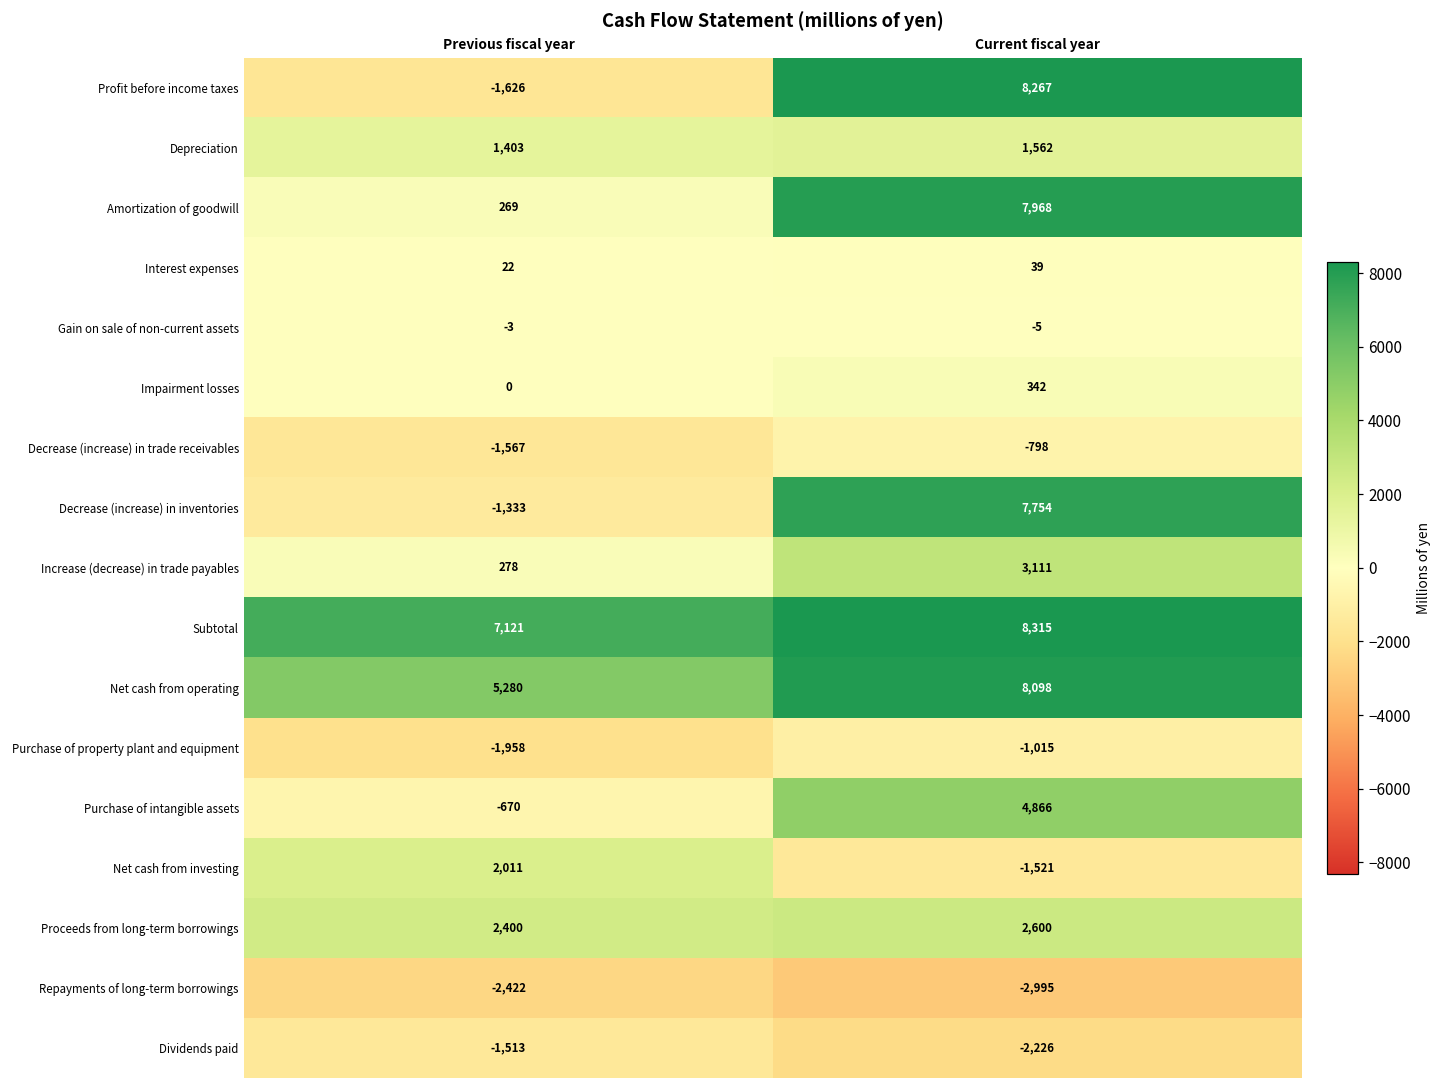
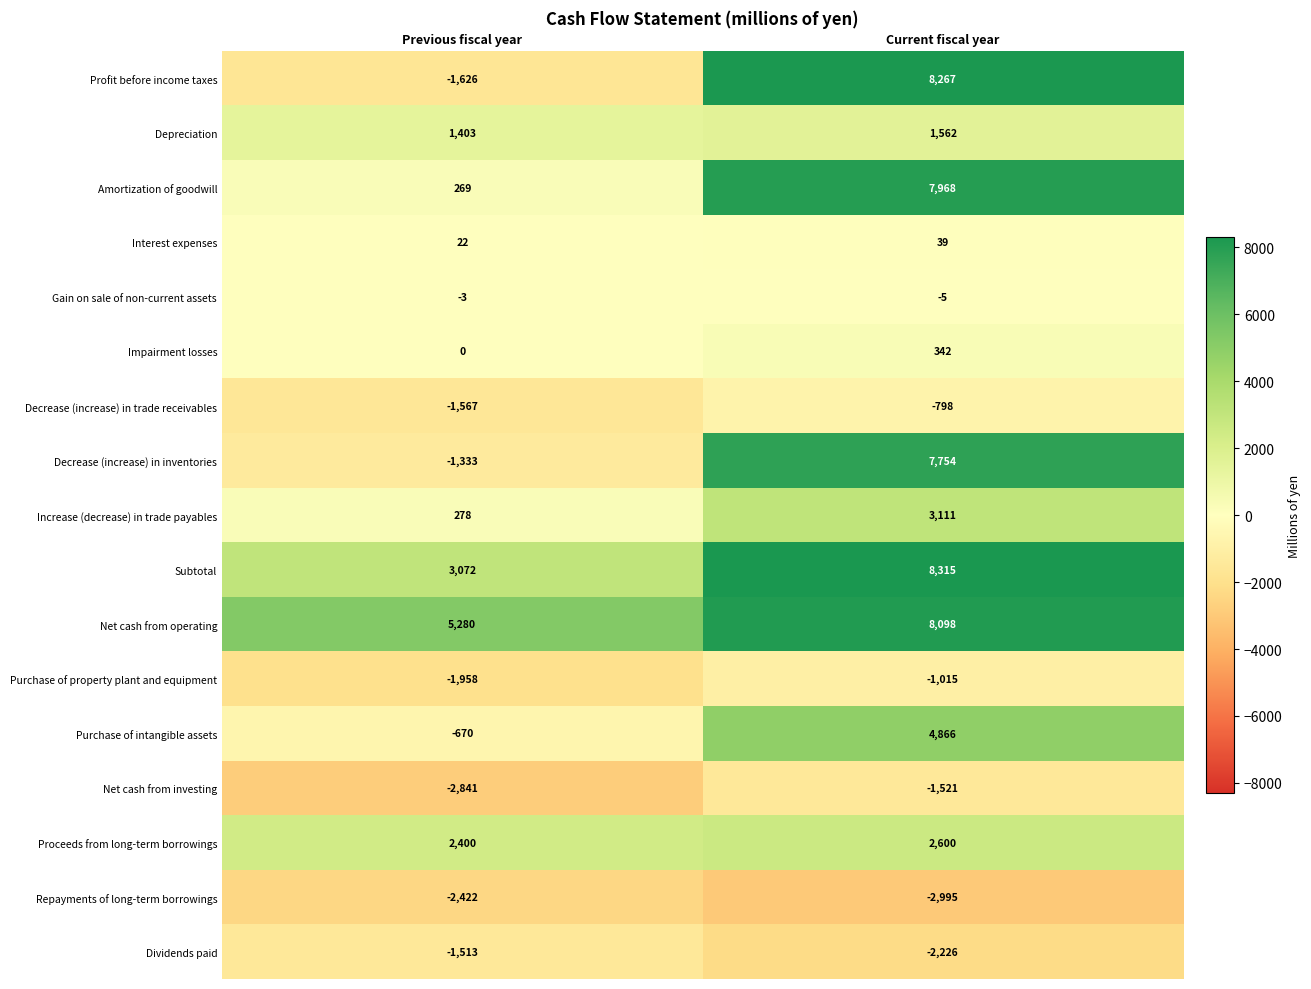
  {
    "Profit before income taxes": {
      "Previous fiscal year": "-1,626",
      "Current fiscal year": "8,267"
    },
    "Depreciation": {
      "Previous fiscal year": "1,403",
      "Current fiscal year": "1,562"
    },
    "Amortization of goodwill": {
      "Previous fiscal year": "269",
      "Current fiscal year": "7,968"
    },
    "Interest expenses": {
      "Previous fiscal year": "22",
      "Current fiscal year": "39"
    },
    "Gain on sale of non-current assets": {
      "Previous fiscal year": "-3",
      "Current fiscal year": "-5"
    },
    "Impairment losses": {
      "Previous fiscal year": "0",
      "Current fiscal year": "342"
    },
    "Decrease (increase) in trade receivables": {
      "Previous fiscal year": "-1,567",
      "Current fiscal year": "-798"
    },
    "Decrease (increase) in inventories": {
      "Previous fiscal year": "-1,333",
      "Current fiscal year": "7,754"
    },
    "Increase (decrease) in trade payables": {
      "Previous fiscal year": "278",
      "Current fiscal year": "3,111"
    },
    "Subtotal": {
-     "Previous fiscal year": "7,121",
+     "Previous fiscal year": "3,072",
      "Current fiscal year": "8,315"
    },
    "Net cash from operating": {
      "Previous fiscal year": "5,280",
      "Current fiscal year": "8,098"
    },
    "Purchase of property plant and equipment": {
      "Previous fiscal year": "-1,958",
      "Current fiscal year": "-1,015"
    },
    "Purchase of intangible assets": {
      "Previous fiscal year": "-670",
      "Current fiscal year": "4,866"
    },
    "Net cash from investing": {
-     "Previous fiscal year": "2,011",
+     "Previous fiscal year": "-2,841",
      "Current fiscal year": "-1,521"
    },
    "Proceeds from long-term borrowings": {
      "Previous fiscal year": "2,400",
      "Current fiscal year": "2,600"
    },
    "Repayments of long-term borrowings": {
      "Previous fiscal year": "-2,422",
      "Current fiscal year": "-2,995"
    },
    "Dividends paid": {
      "Previous fiscal year": "-1,513",
      "Current fiscal year": "-2,226"
    }
  }
